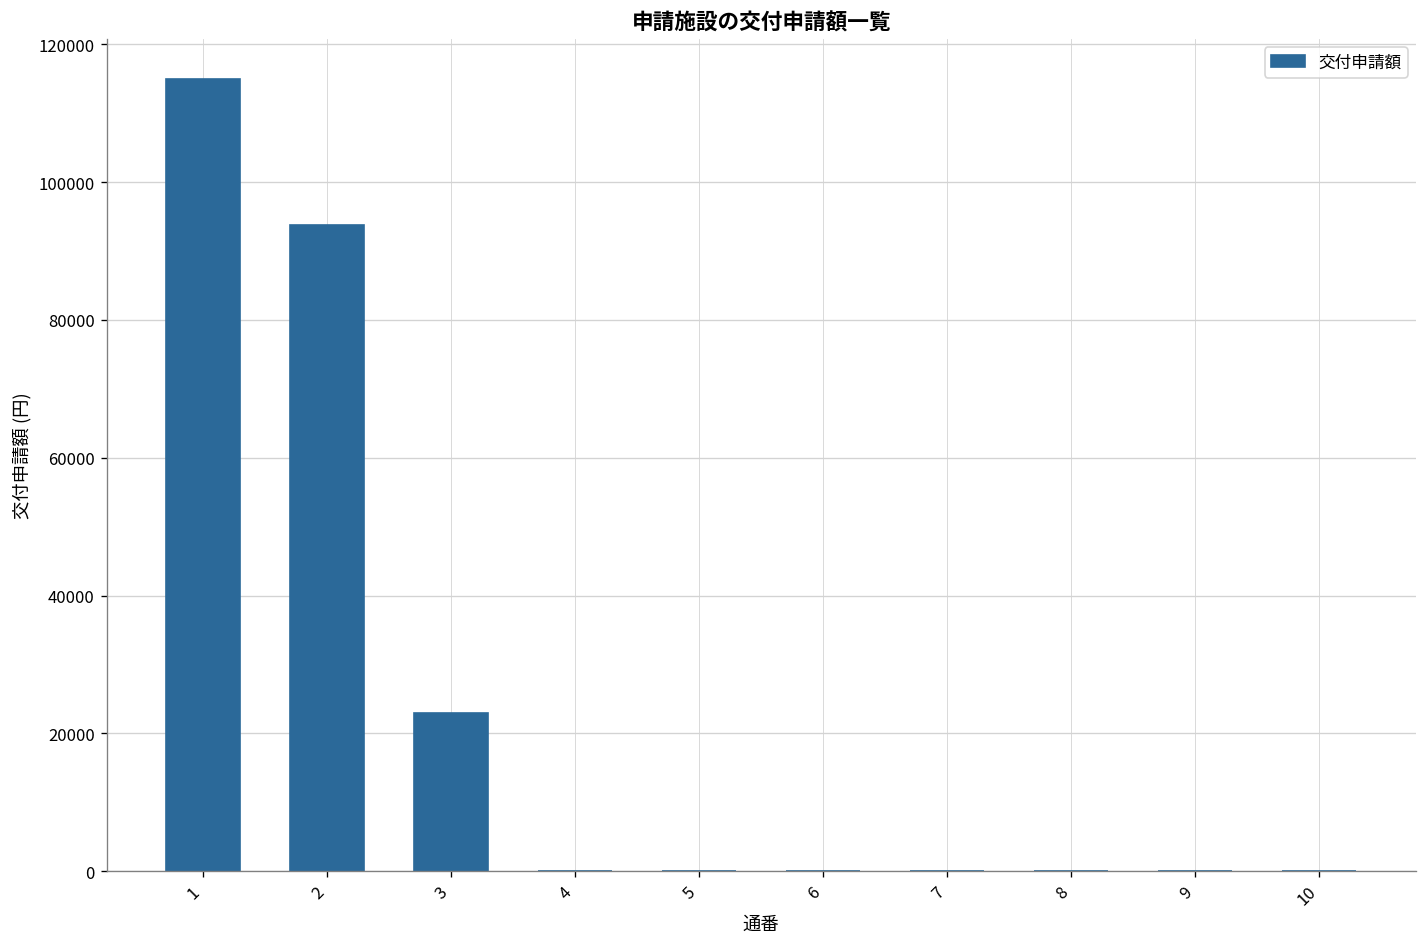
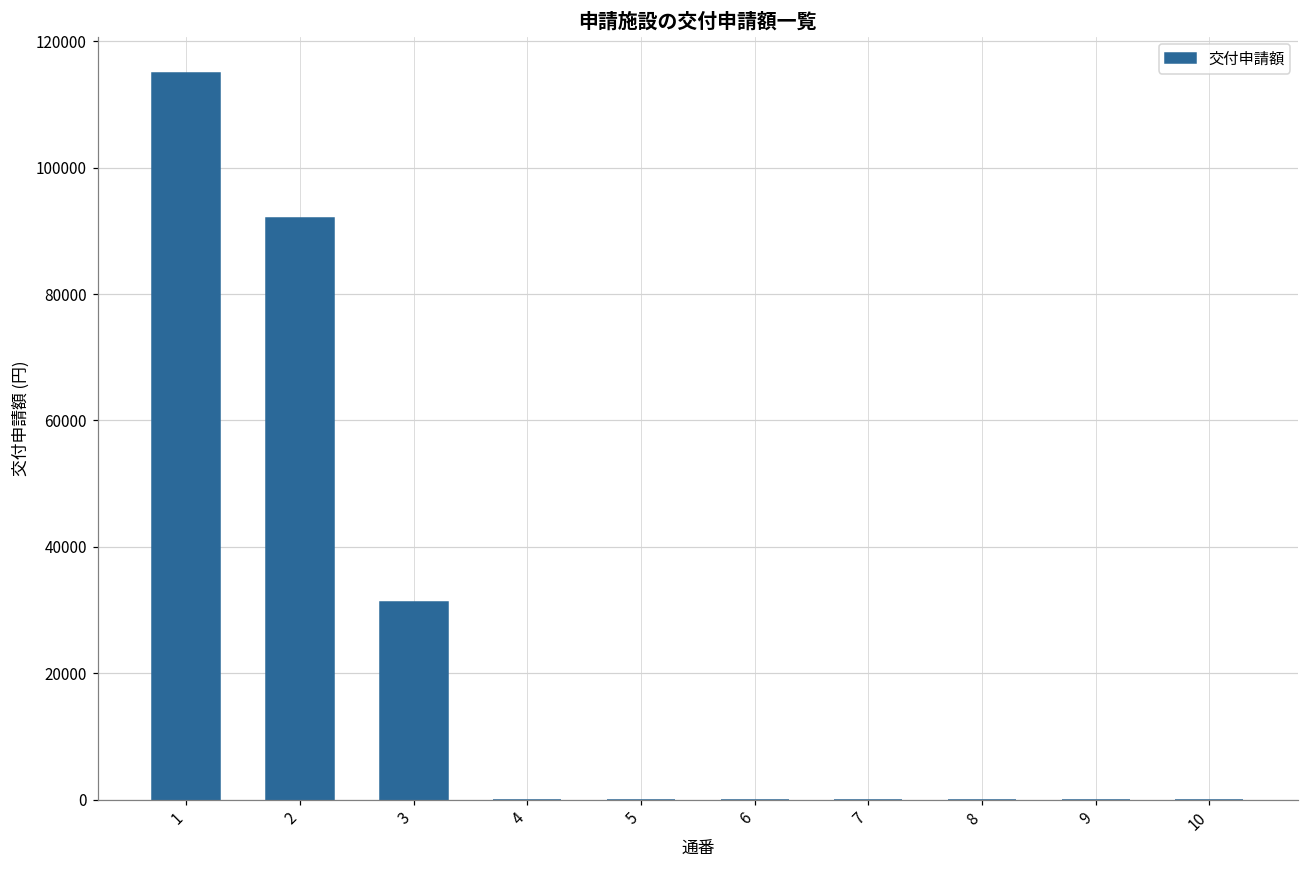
  {
    "1": 115000,
-   "2": 94000,
-   "3": 23000,
+   "2": 92000,
+   "3": 31000,
    "4": 0,
    "5": 0,
    "6": 0,
    "7": 0,
    "8": 0,
    "9": 0,
    "10": 0
  }
